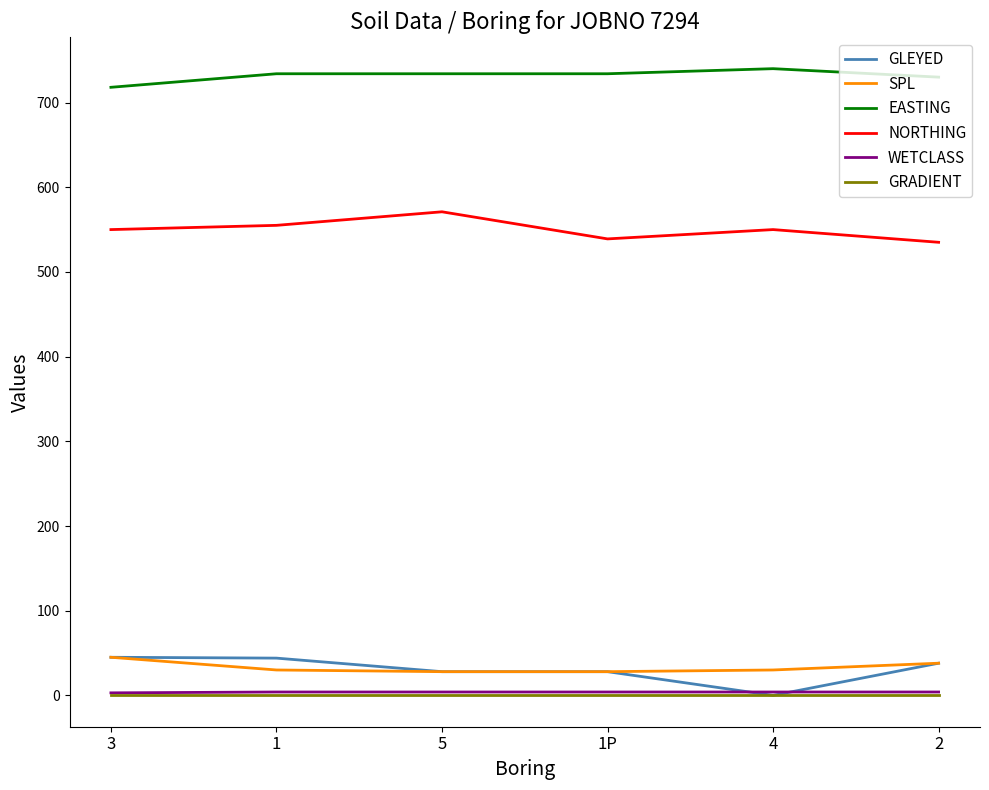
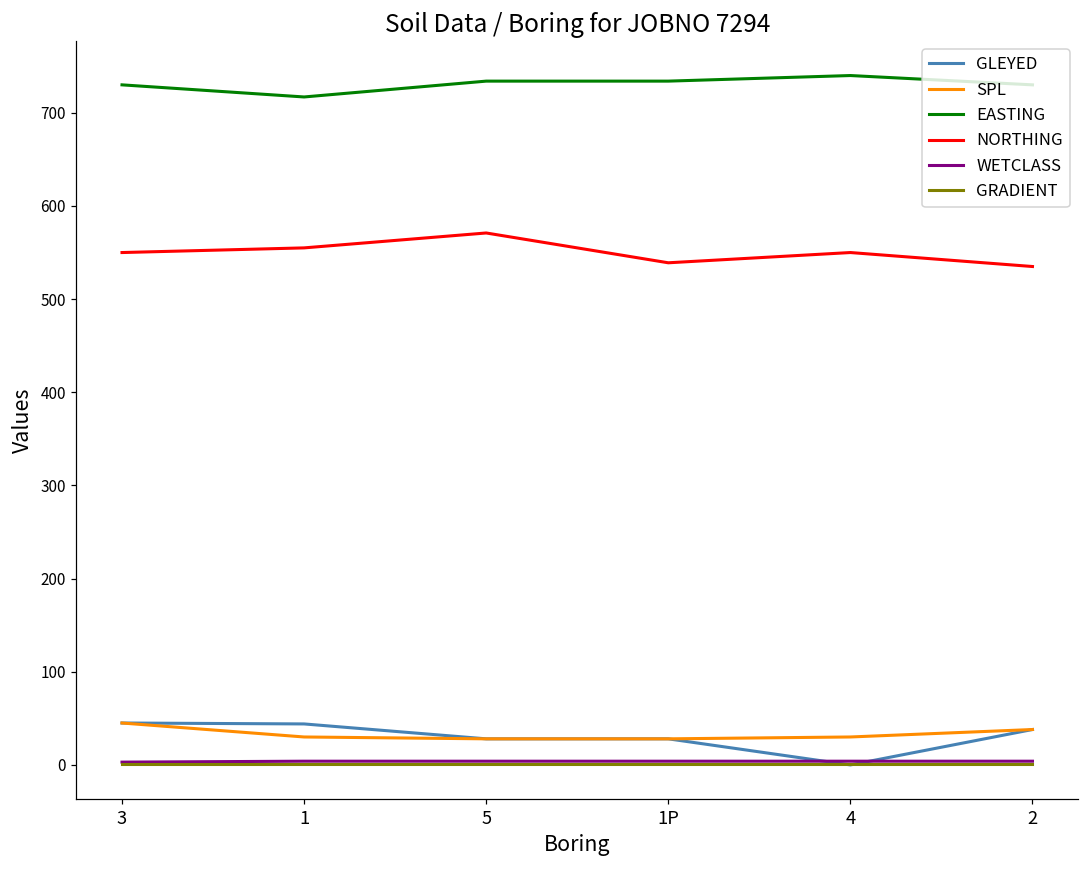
  {
    "GLEYED": {
      "1": 40
    },
    "SPL": {
      "1": 30,
      "4": 30
    },
    "EASTING": {
-     "3": 720,
-     "1": 730,
+     "3": 730,
+     "1": 720,
      "5": 730,
      "1P": 730,
      "4": 740
    },
    "NORTHING": {
      "3": 550,
      "1": 560,
      "5": 570,
      "1P": 540,
      "4": 550,
      "2": 540
    }
  }
